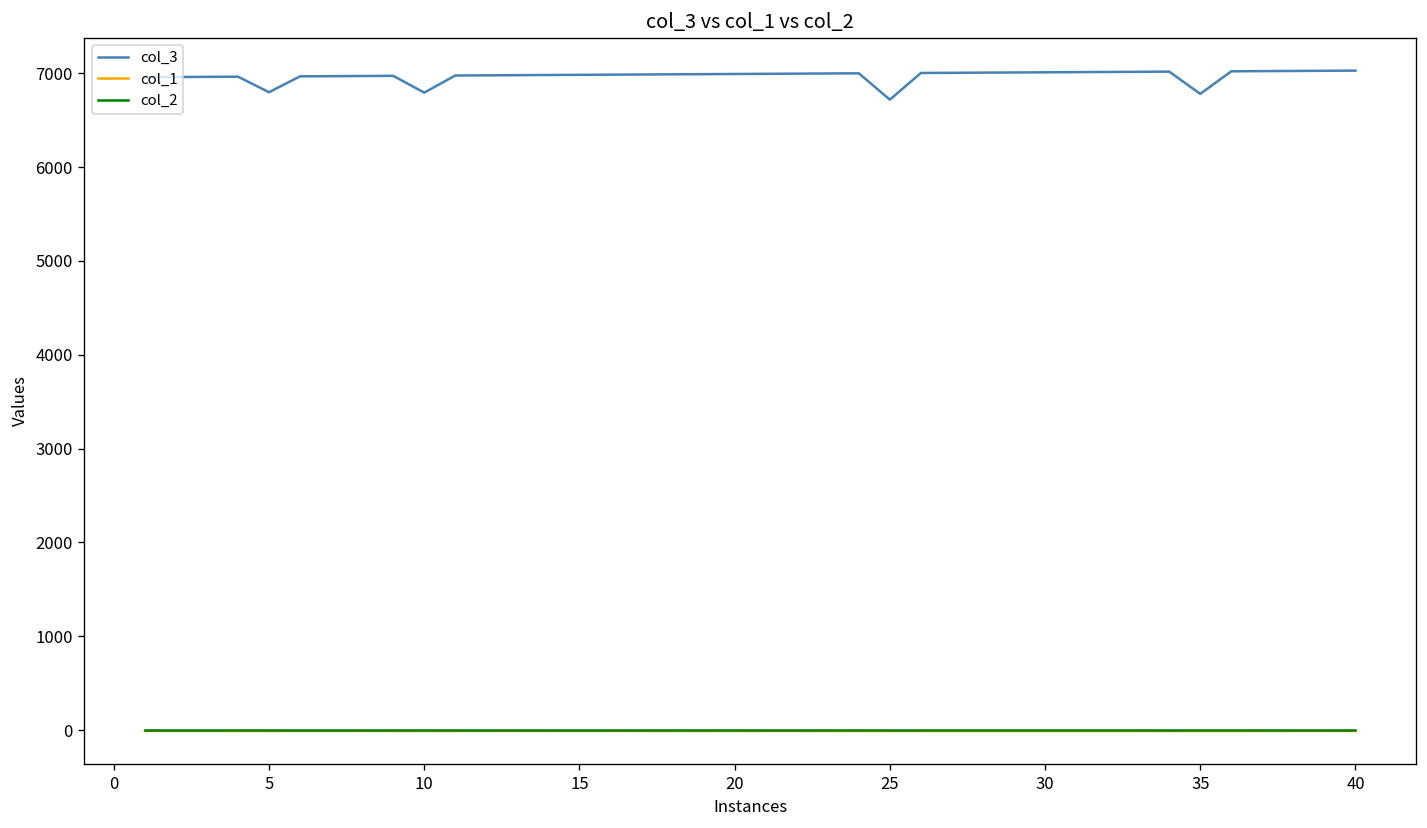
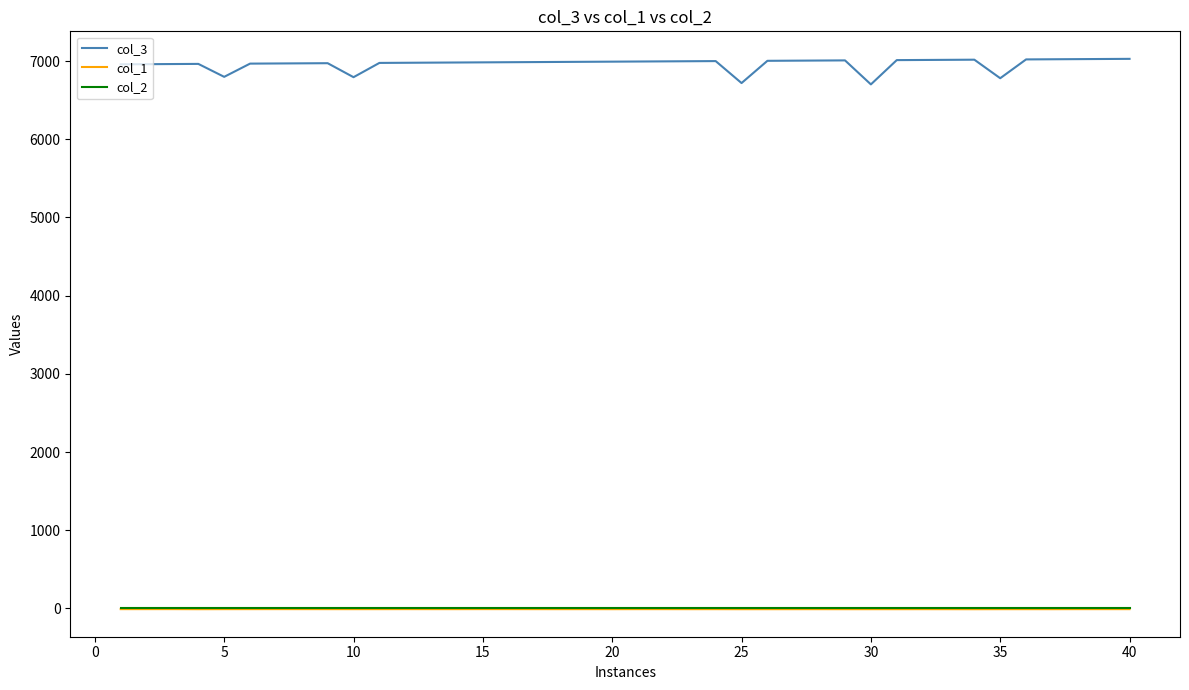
  {
    "col_3": {
      "5": 6800,
      "10": 6800,
      "15": 7000,
      "20": 7000,
      "25": 6700,
-     "30": 7000,
+     "30": 6700,
      "35": 6800,
      "40": 7000
    }
  }
